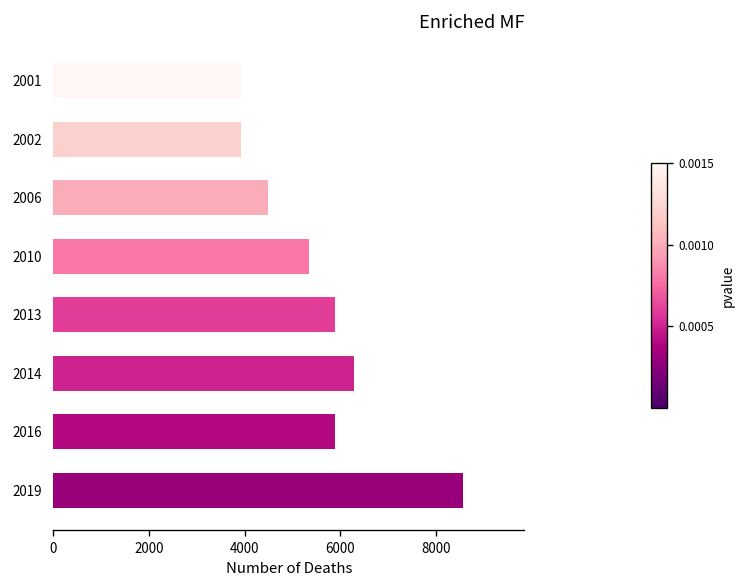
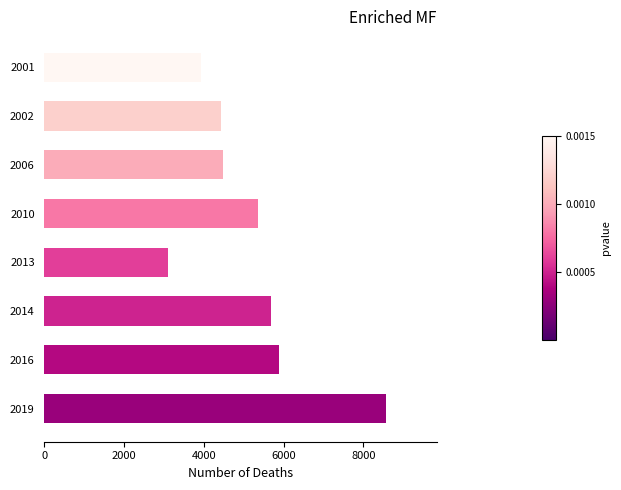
  {
    "2001": 3900,
-   "2002": 3900,
+   "2002": 4400,
    "2006": 4500,
    "2010": 5400,
-   "2013": 5900,
-   "2014": 6300,
+   "2013": 3100,
+   "2014": 5700,
    "2016": 5900,
    "2019": 8600
  }
